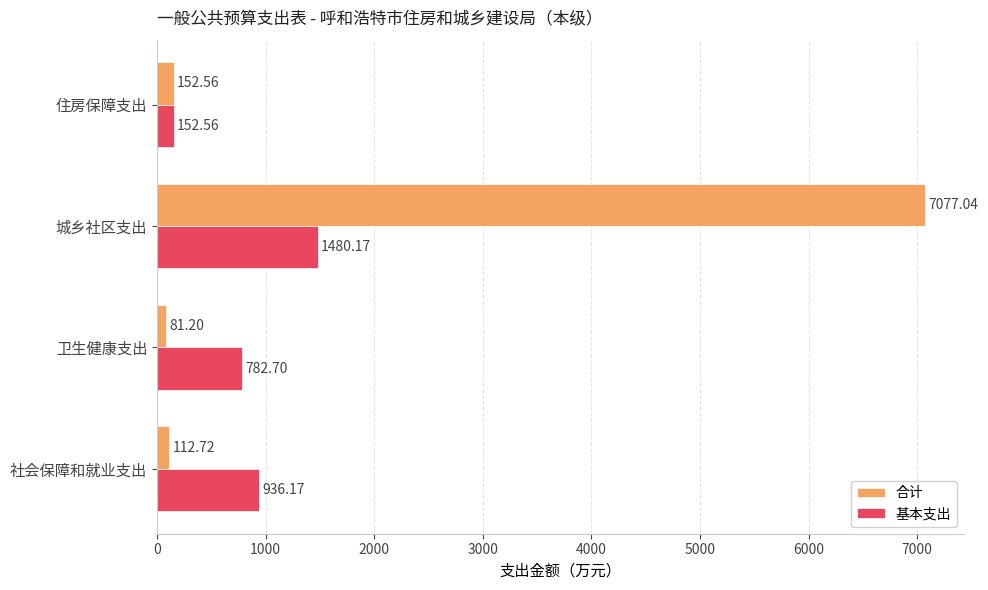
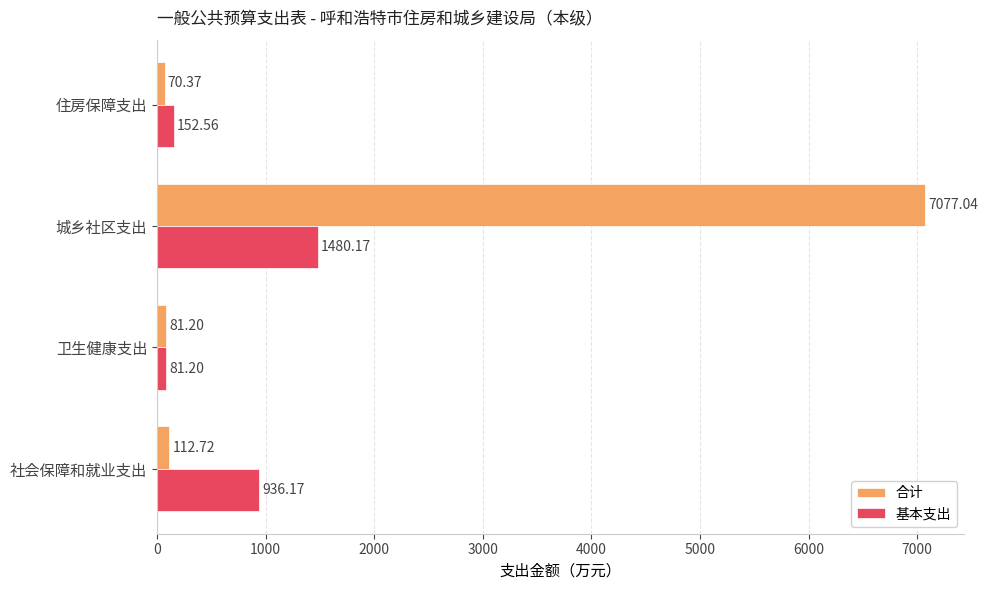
  {
    "合计": {
-     "住房保障支出": 152.56,
+     "住房保障支出": 70.37,
      "城乡社区支出": 7077.04,
      "卫生健康支出": 81.20,
      "社会保障和就业支出": 112.72
    },
    "基本支出": {
      "住房保障支出": 152.56,
      "城乡社区支出": 1480.17,
-     "卫生健康支出": 782.70,
+     "卫生健康支出": 81.20,
      "社会保障和就业支出": 936.17
    }
  }
